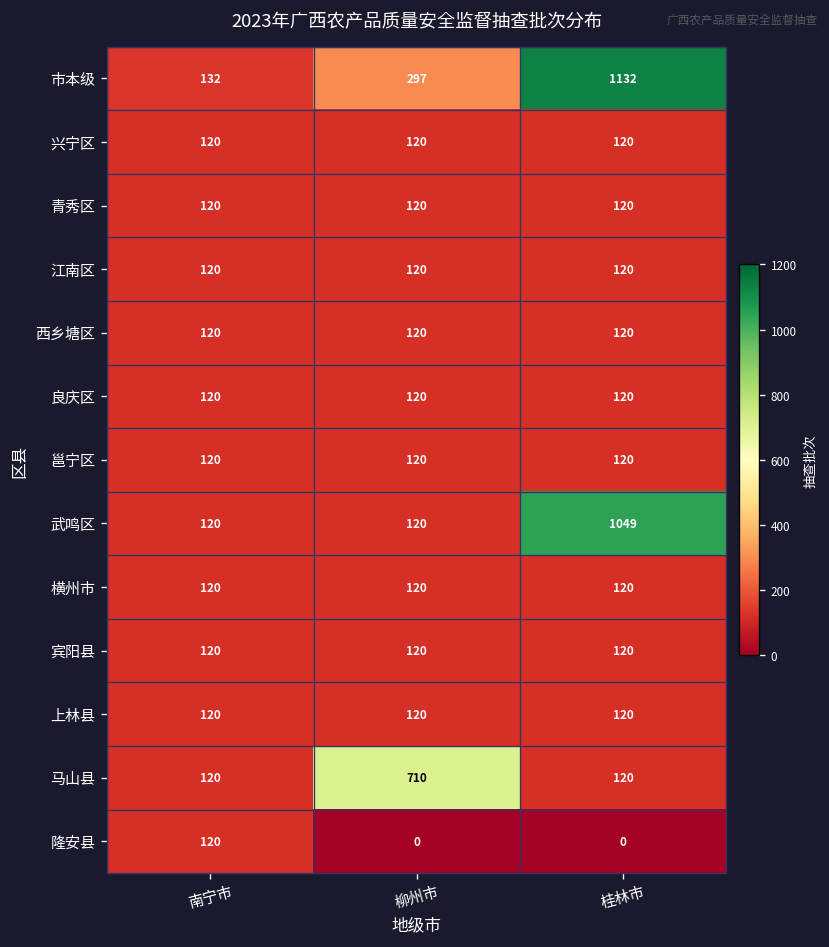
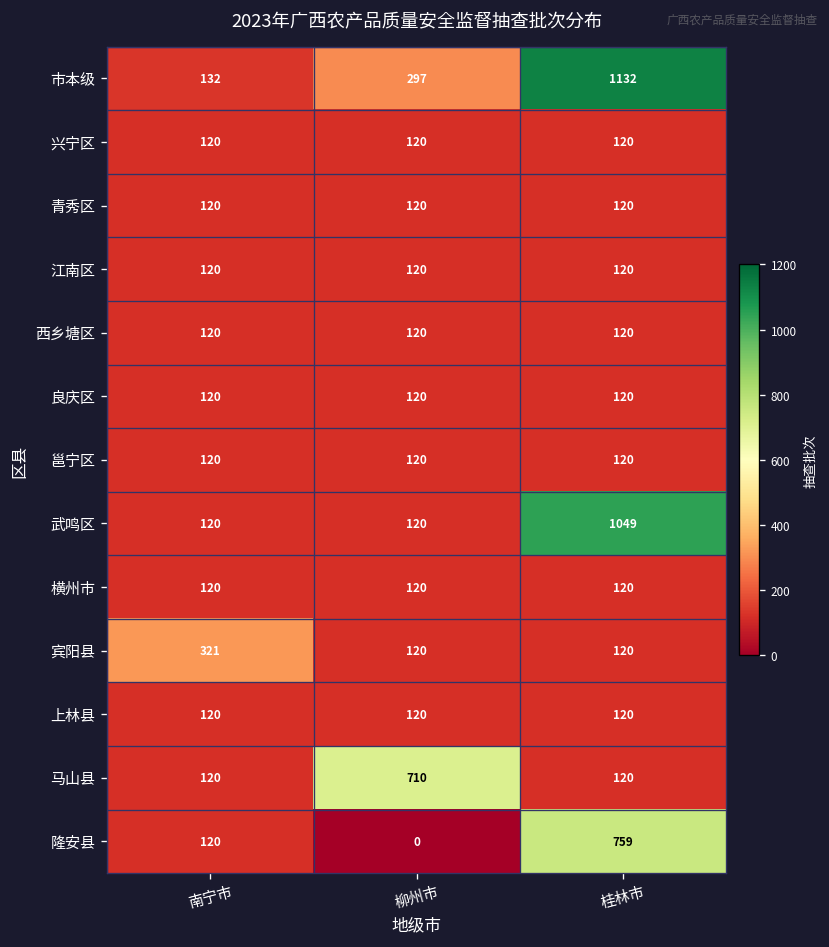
  {
    "市本级": {
      "南宁市": 132,
      "柳州市": 297,
      "桂林市": 1132
    },
    "兴宁区": {
      "南宁市": 120,
      "柳州市": 120,
      "桂林市": 120
    },
    "青秀区": {
      "南宁市": 120,
      "柳州市": 120,
      "桂林市": 120
    },
    "江南区": {
      "南宁市": 120,
      "柳州市": 120,
      "桂林市": 120
    },
    "西乡塘区": {
      "南宁市": 120,
      "柳州市": 120,
      "桂林市": 120
    },
    "良庆区": {
      "南宁市": 120,
      "柳州市": 120,
      "桂林市": 120
    },
    "邕宁区": {
      "南宁市": 120,
      "柳州市": 120,
      "桂林市": 120
    },
    "武鸣区": {
      "南宁市": 120,
      "柳州市": 120,
      "桂林市": 1049
    },
    "横州市": {
      "南宁市": 120,
      "柳州市": 120,
      "桂林市": 120
    },
    "宾阳县": {
-     "南宁市": 120,
+     "南宁市": 321,
      "柳州市": 120,
      "桂林市": 120
    },
    "上林县": {
      "南宁市": 120,
      "柳州市": 120,
      "桂林市": 120
    },
    "马山县": {
      "南宁市": 120,
      "柳州市": 710,
      "桂林市": 120
    },
    "隆安县": {
      "南宁市": 120,
      "柳州市": 0,
-     "桂林市": 0
+     "桂林市": 759
    }
  }
